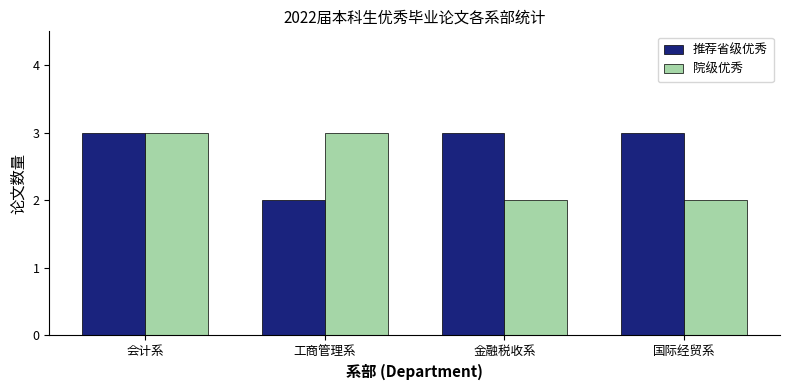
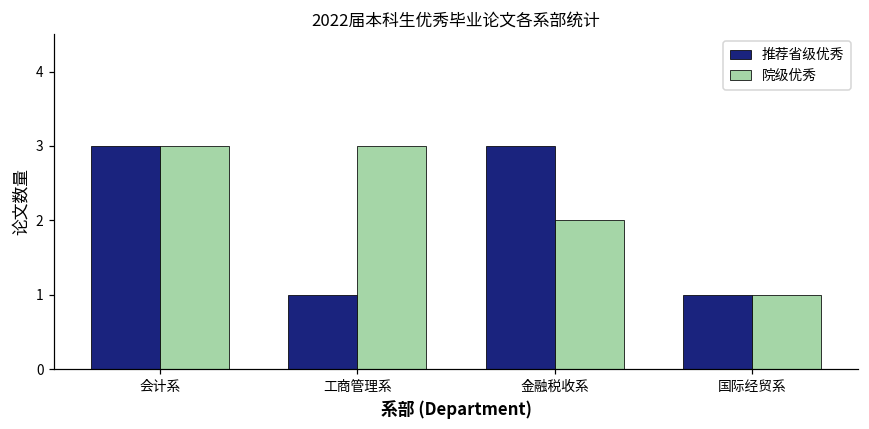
  {
    "推荐省级优秀": {
      "会计系": 3,
-     "工商管理系": 2,
+     "工商管理系": 1,
      "金融税收系": 3,
-     "国际经贸系": 3
+     "国际经贸系": 1
    },
    "院级优秀": {
      "会计系": 3,
      "工商管理系": 3,
      "金融税收系": 2,
-     "国际经贸系": 2
+     "国际经贸系": 1
    }
  }
